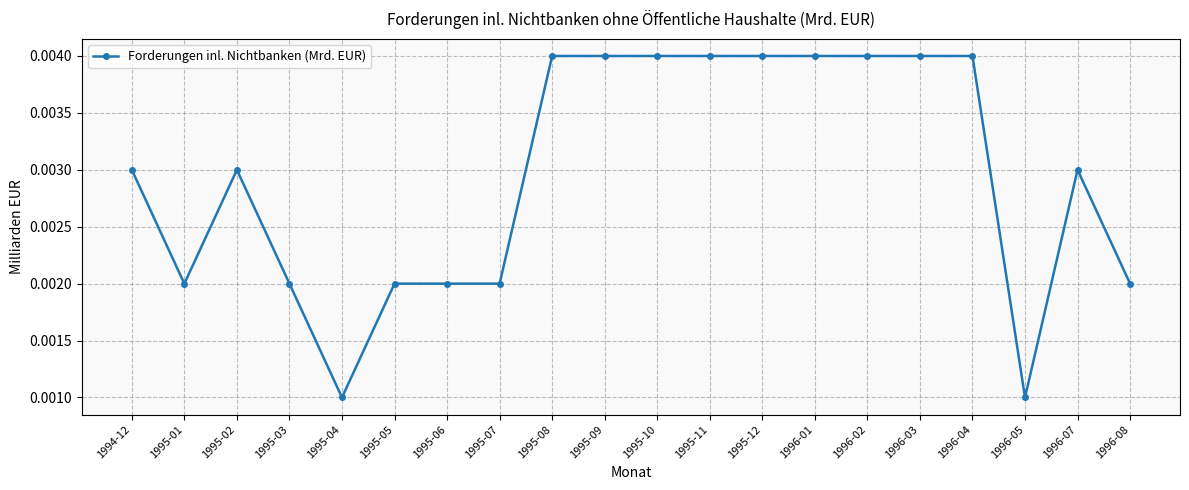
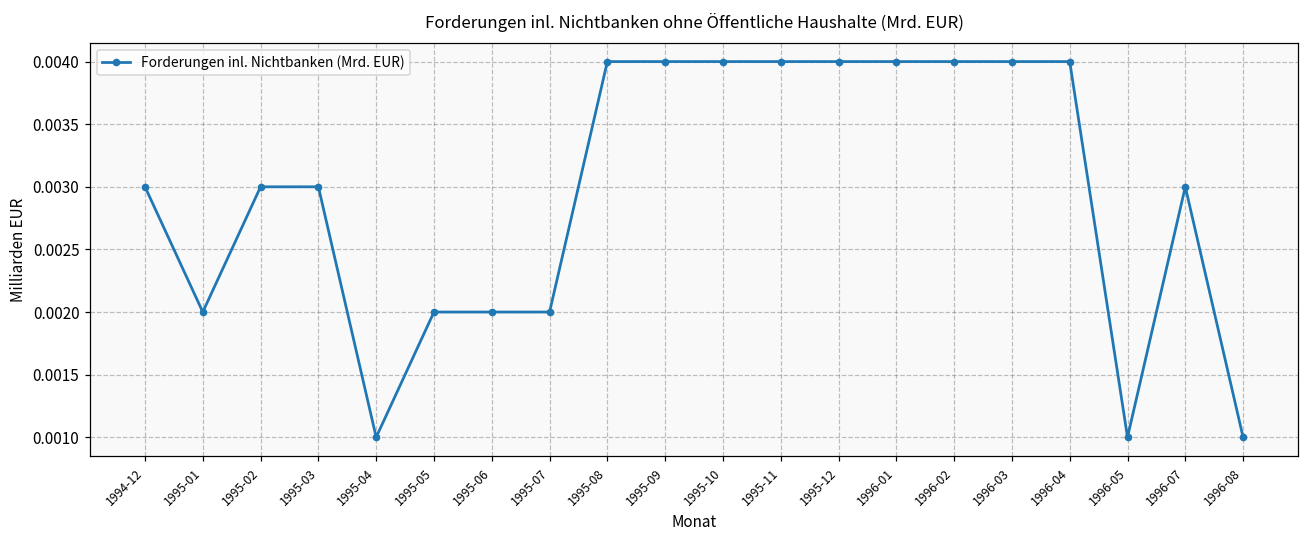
  {
    "1994-12": 0.003,
    "1995-01": 0.002,
    "1995-02": 0.003,
-   "1995-03": 0.002,
+   "1995-03": 0.003,
    "1995-04": 0.001,
    "1995-05": 0.002,
    "1995-06": 0.002,
    "1995-07": 0.002,
    "1995-08": 0.004,
    "1995-09": 0.004,
    "1995-10": 0.004,
    "1995-11": 0.004,
    "1995-12": 0.004,
    "1996-01": 0.004,
    "1996-02": 0.004,
    "1996-03": 0.004,
    "1996-04": 0.004,
    "1996-05": 0.001,
    "1996-07": 0.003,
-   "1996-08": 0.002
+   "1996-08": 0.001
  }
